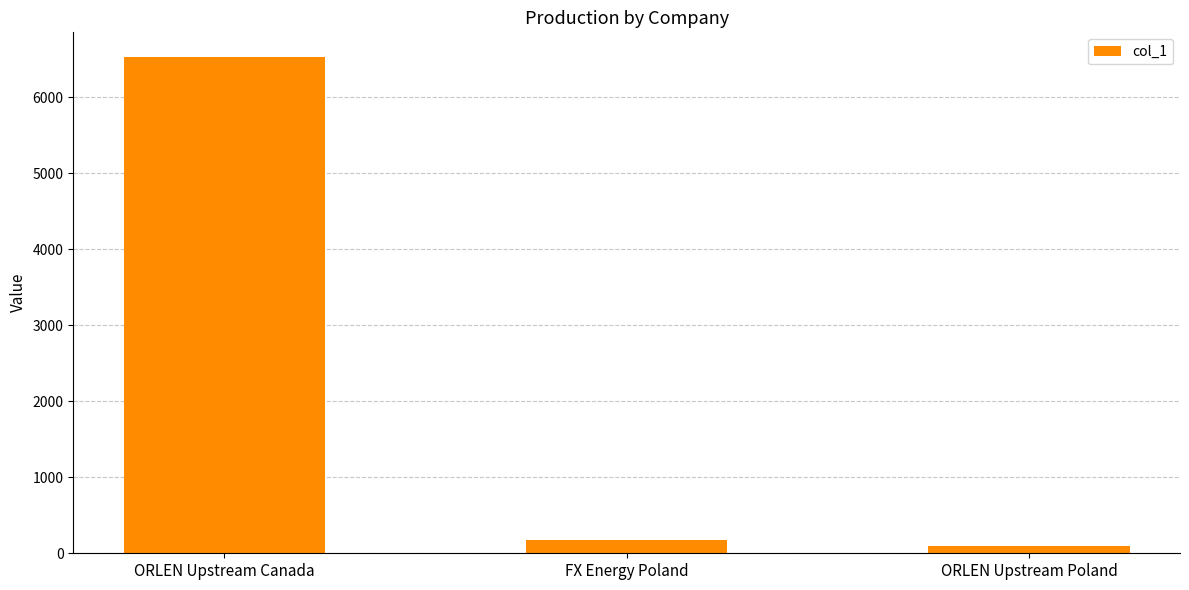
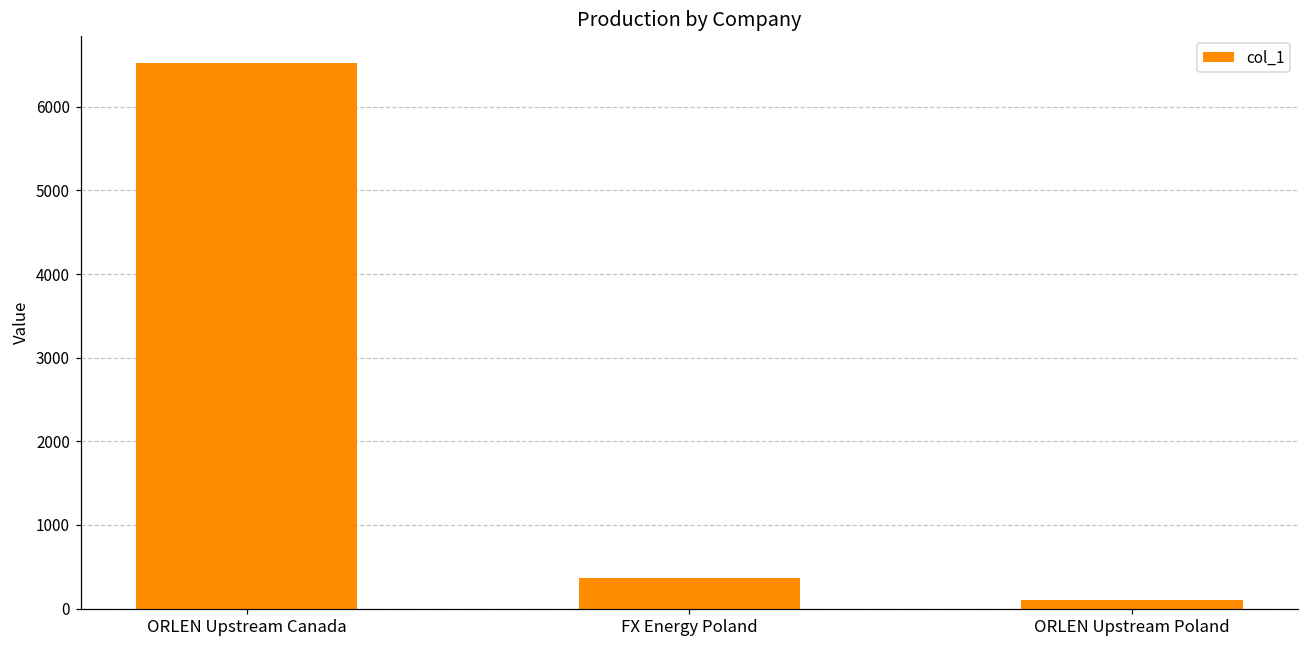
  {
    "ORLEN Upstream Canada": 6500,
-   "FX Energy Poland": 200,
+   "FX Energy Poland": 400,
    "ORLEN Upstream Poland": 100
  }
